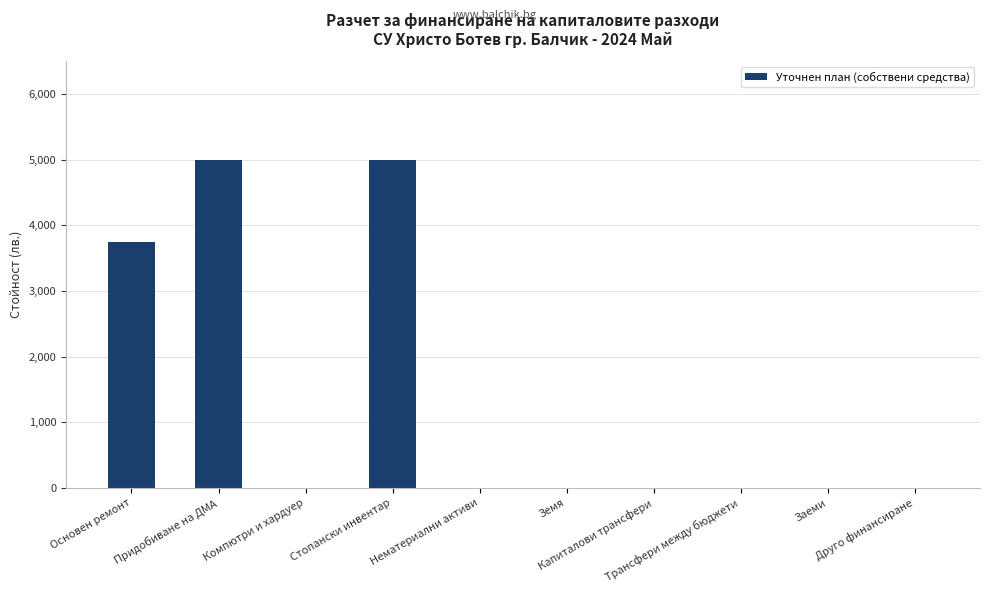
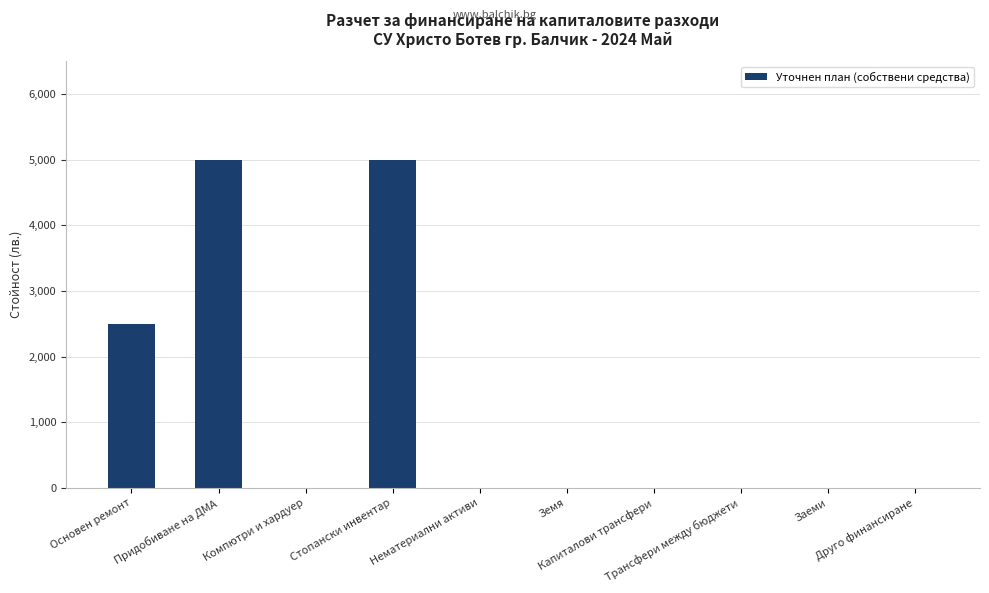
  {
-   "Основен ремонт": "3,700",
+   "Основен ремонт": "2,500",
    "Придобиване на ДМА": "5,000",
    "Компютри и хардуер": "0",
    "Стопански инвентар": "5,000",
    "Нематериални активи": "0",
    "Земя": "0",
    "Капиталови трансфери": "0",
    "Трансфери между бюджети": "0",
    "Заеми": "0",
    "Друго финансиране": "0"
  }
